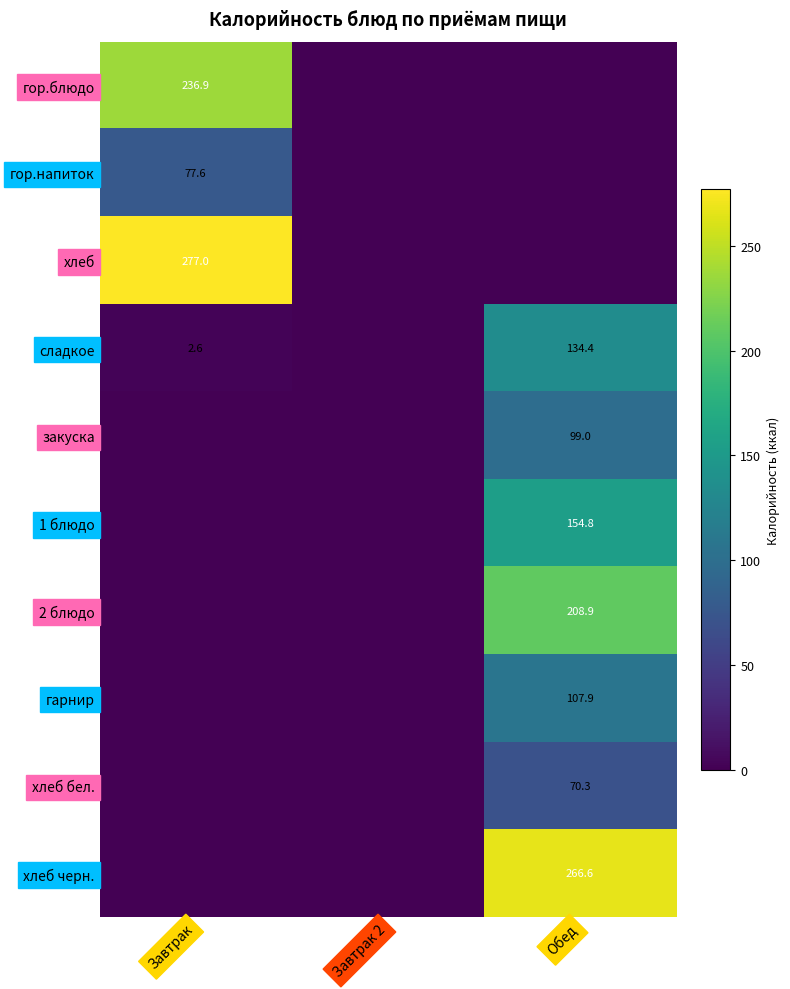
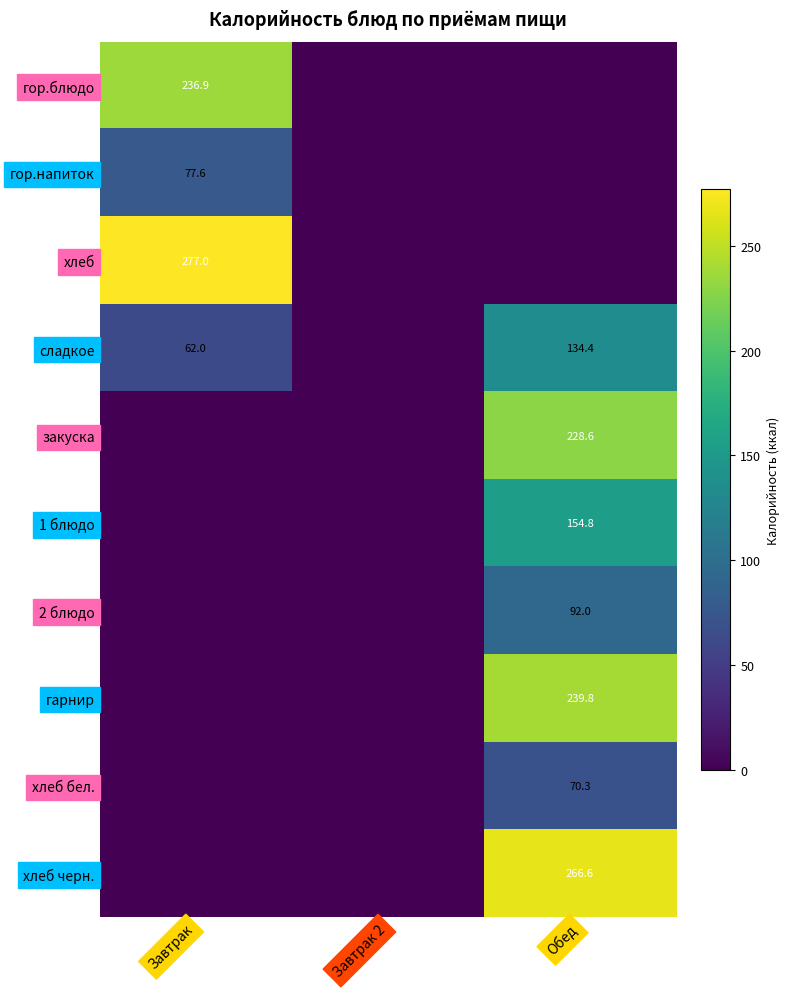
  {
    "гор.блюдо": {
      "Завтрак": 236.9
    },
    "гор.напиток": {
      "Завтрак": 77.6
    },
    "хлеб": {
      "Завтрак": 277.0
    },
    "сладкое": {
-     "Завтрак": 2.6,
+     "Завтрак": 62.0,
      "Обед": 134.4
    },
    "закуска": {
-     "Обед": 99.0
+     "Обед": 228.6
    },
    "1 блюдо": {
      "Обед": 154.8
    },
    "2 блюдо": {
-     "Обед": 208.9
+     "Обед": 92.0
    },
    "гарнир": {
-     "Обед": 107.9
+     "Обед": 239.8
    },
    "хлеб бел.": {
      "Обед": 70.3
    },
    "хлеб черн.": {
      "Обед": 266.6
    }
  }
